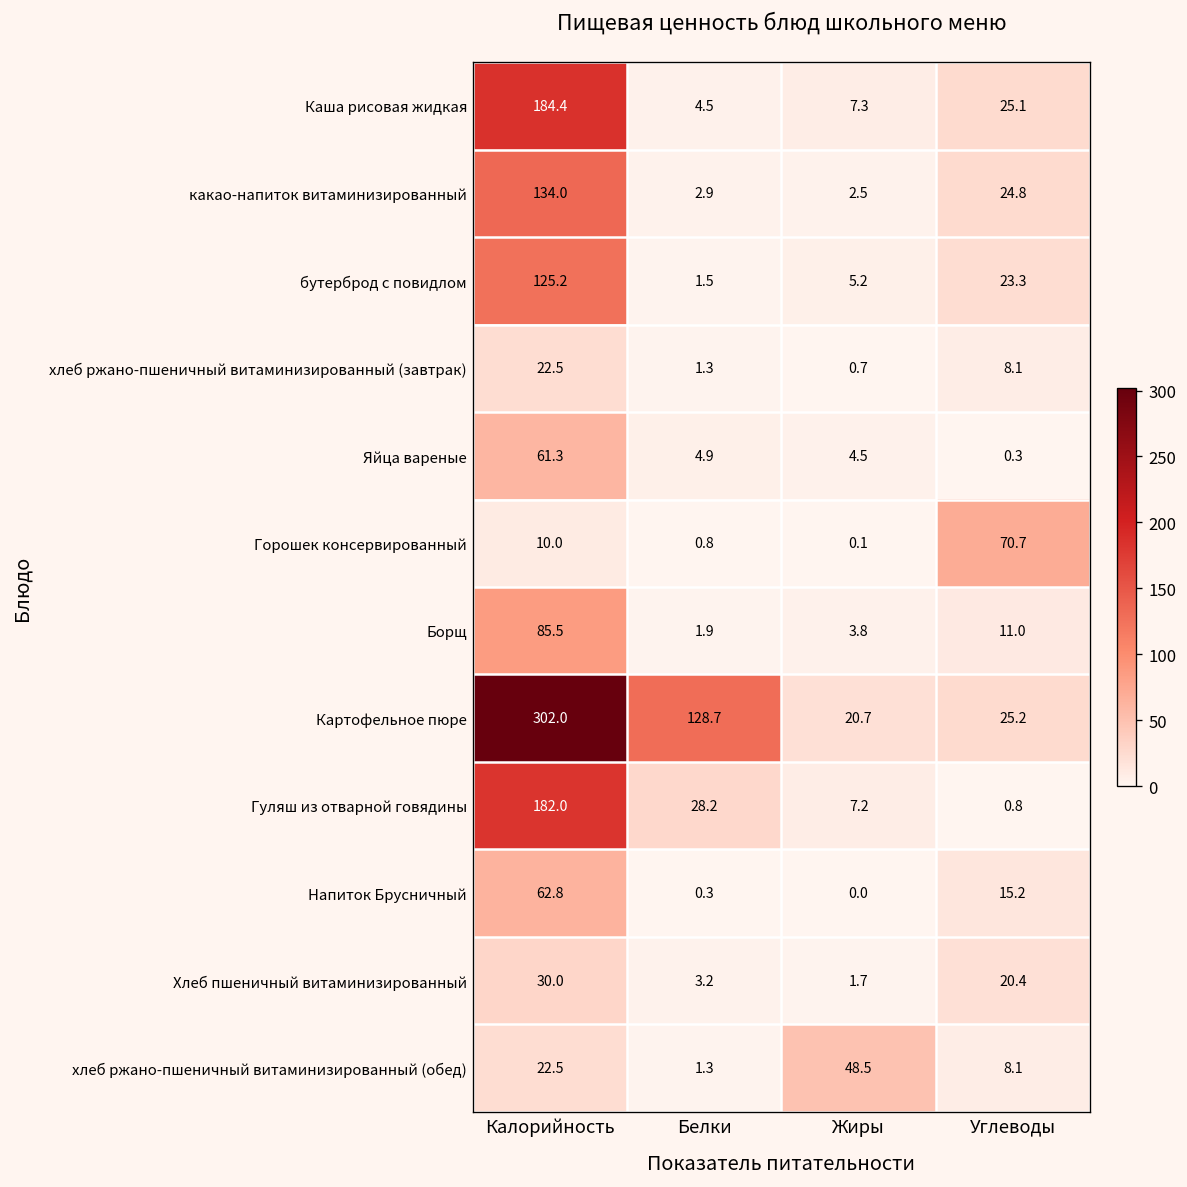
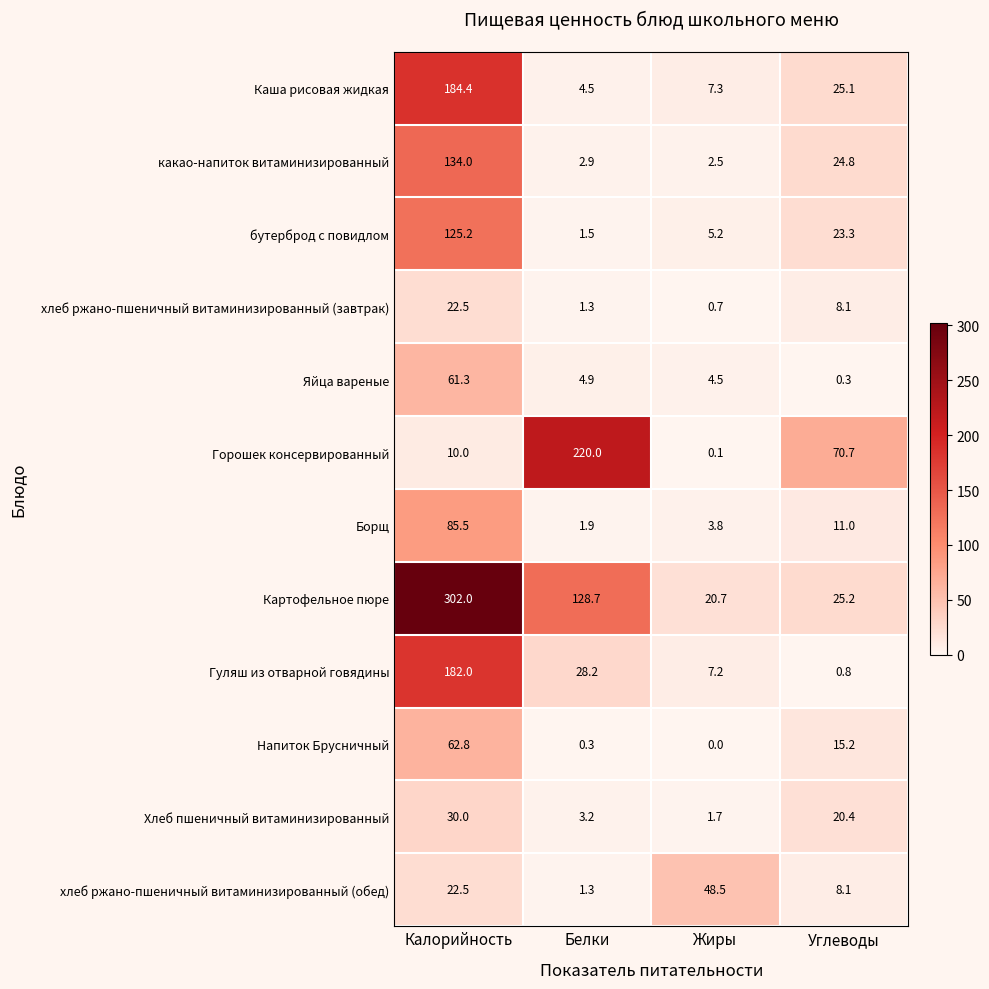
  {
    "Каша рисовая жидкая": {
      "Калорийность": 184.4,
      "Белки": 4.5,
      "Жиры": 7.3,
      "Углеводы": 25.1
    },
    "какао-напиток витаминизированный": {
      "Калорийность": 134.0,
      "Белки": 2.9,
      "Жиры": 2.5,
      "Углеводы": 24.8
    },
    "бутерброд с повидлом": {
      "Калорийность": 125.2,
      "Белки": 1.5,
      "Жиры": 5.2,
      "Углеводы": 23.3
    },
    "хлеб ржано-пшеничный витаминизированный (завтрак)": {
      "Калорийность": 22.5,
      "Белки": 1.3,
      "Жиры": 0.7,
      "Углеводы": 8.1
    },
    "Яйца вареные": {
      "Калорийность": 61.3,
      "Белки": 4.9,
      "Жиры": 4.5,
      "Углеводы": 0.3
    },
    "Горошек консервированный": {
      "Калорийность": 10.0,
-     "Белки": 0.8,
+     "Белки": 220.0,
      "Жиры": 0.1,
      "Углеводы": 70.7
    },
    "Борщ": {
      "Калорийность": 85.5,
      "Белки": 1.9,
      "Жиры": 3.8,
      "Углеводы": 11.0
    },
    "Картофельное пюре": {
      "Калорийность": 302.0,
      "Белки": 128.7,
      "Жиры": 20.7,
      "Углеводы": 25.2
    },
    "Гуляш из отварной говядины": {
      "Калорийность": 182.0,
      "Белки": 28.2,
      "Жиры": 7.2,
      "Углеводы": 0.8
    },
    "Напиток Брусничный": {
      "Калорийность": 62.8,
      "Белки": 0.3,
      "Жиры": 0.0,
      "Углеводы": 15.2
    },
    "Хлеб пшеничный витаминизированный": {
      "Калорийность": 30.0,
      "Белки": 3.2,
      "Жиры": 1.7,
      "Углеводы": 20.4
    },
    "хлеб ржано-пшеничный витаминизированный (обед)": {
      "Калорийность": 22.5,
      "Белки": 1.3,
      "Жиры": 48.5,
      "Углеводы": 8.1
    }
  }
